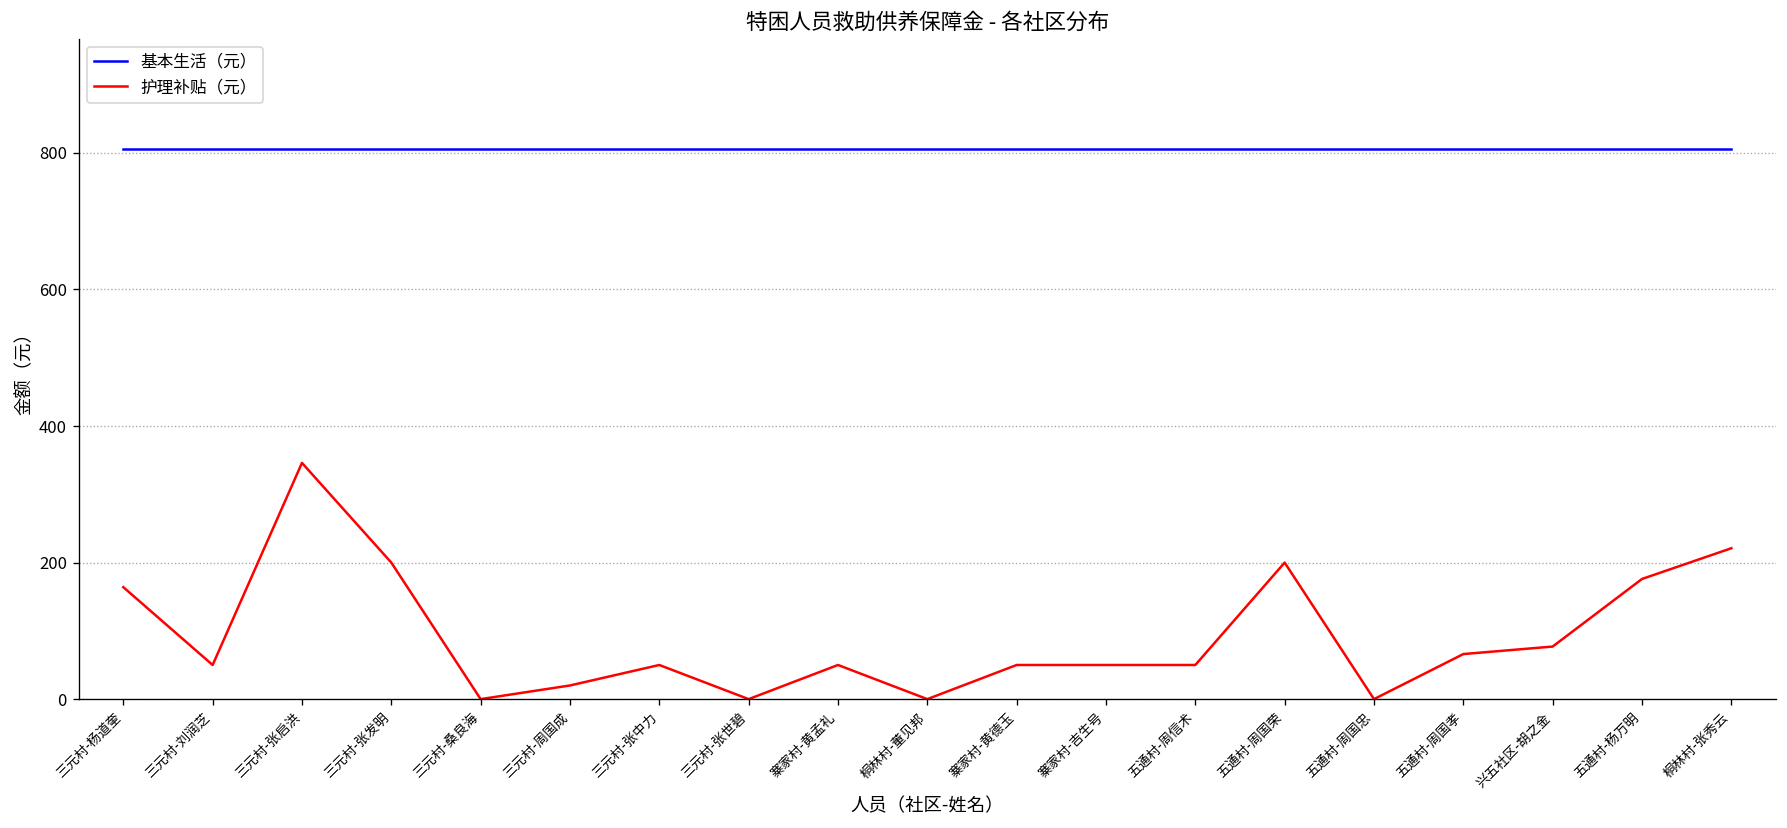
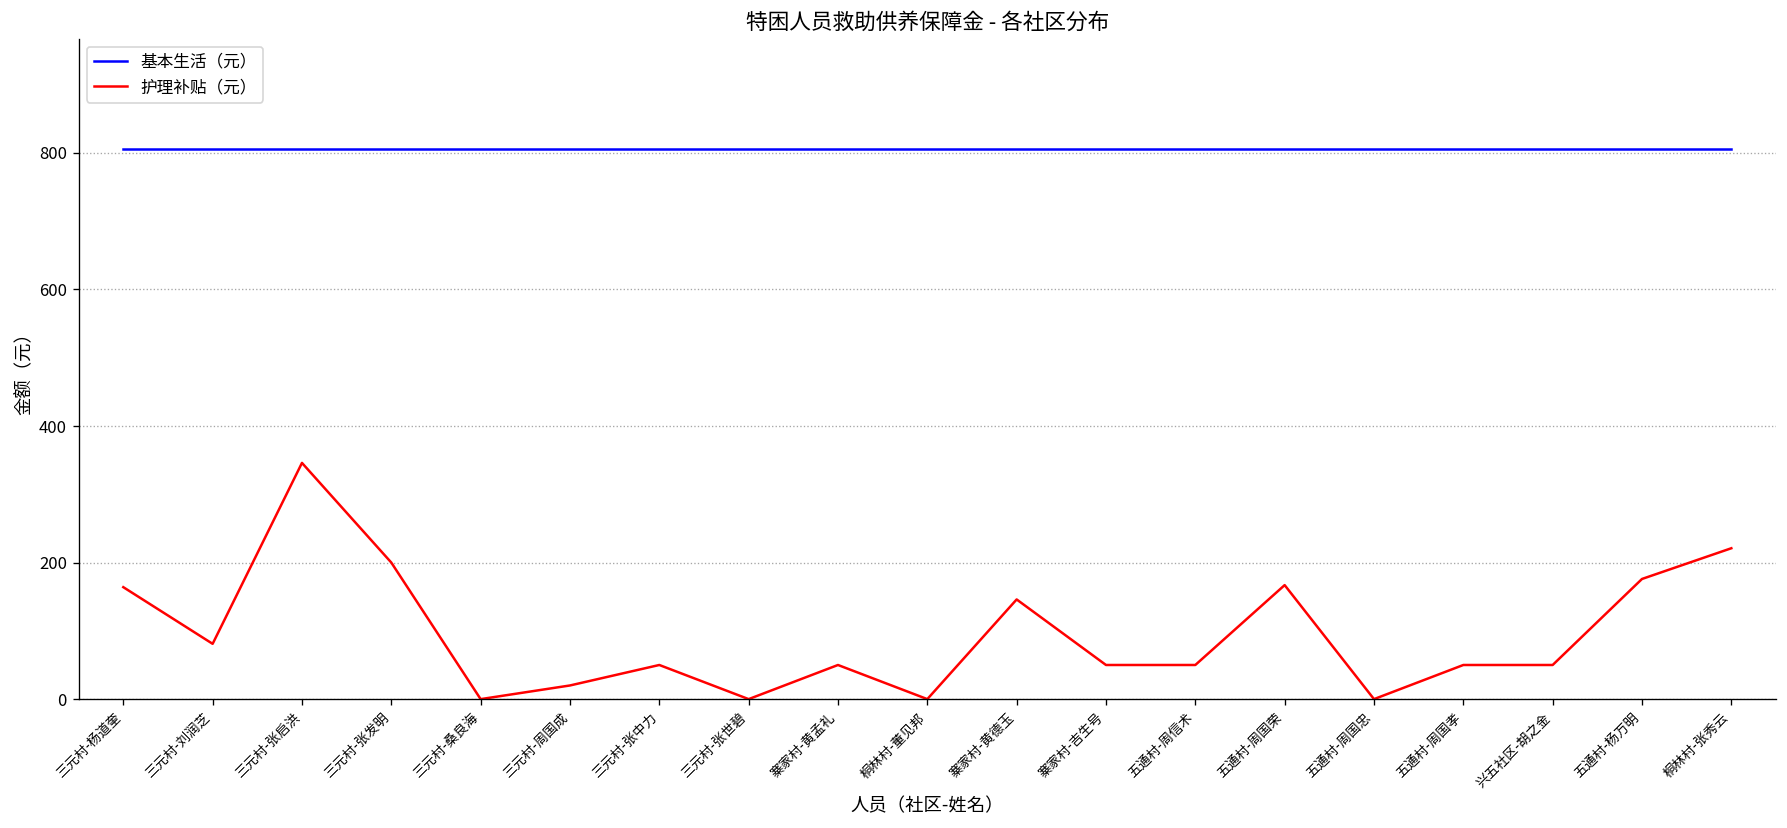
  {
    "基本生活（元）": {
      "三元村-杨道奎": 810,
      "三元村-刘润芝": 810,
      "三元村-张启洪": 810,
      "三元村-张发明": 810,
      "三元村-桑良海": 810,
      "三元村-周国成": 810,
      "三元村-张中力": 810,
      "三元村-张世碧": 810,
      "寨家村-黄孟礼": 810,
      "桐林村-董见邦": 810,
      "寨家村-黄德玉": 810,
      "寨家村-吉生号": 810,
      "五通村-周信术": 810,
      "五通村-周国荣": 810,
      "五通村-周国忠": 810,
      "五通村-周国孝": 810,
      "兴五社区-胡之金": 810,
      "五通村-杨万明": 810,
      "桐林村-张秀云": 810
    },
    "护理补贴（元）": {
      "三元村-杨道奎": 160,
-     "三元村-刘润芝": 50,
+     "三元村-刘润芝": 80,
      "三元村-张启洪": 350,
      "三元村-张发明": 200,
      "三元村-桑良海": 0,
      "三元村-周国成": 20,
      "三元村-张中力": 50,
      "三元村-张世碧": 0,
      "寨家村-黄孟礼": 50,
      "桐林村-董见邦": 0,
-     "寨家村-黄德玉": 50,
+     "寨家村-黄德玉": 150,
      "寨家村-吉生号": 50,
      "五通村-周信术": 50,
-     "五通村-周国荣": 200,
+     "五通村-周国荣": 170,
      "五通村-周国忠": 0,
-     "五通村-周国孝": 70,
-     "兴五社区-胡之金": 80,
+     "五通村-周国孝": 50,
+     "兴五社区-胡之金": 50,
      "五通村-杨万明": 180,
      "桐林村-张秀云": 220
    }
  }
